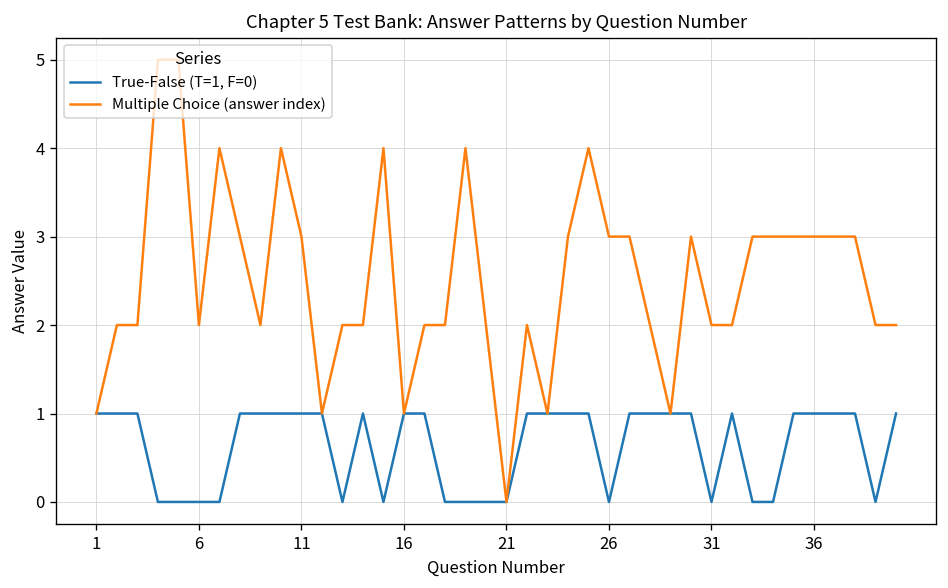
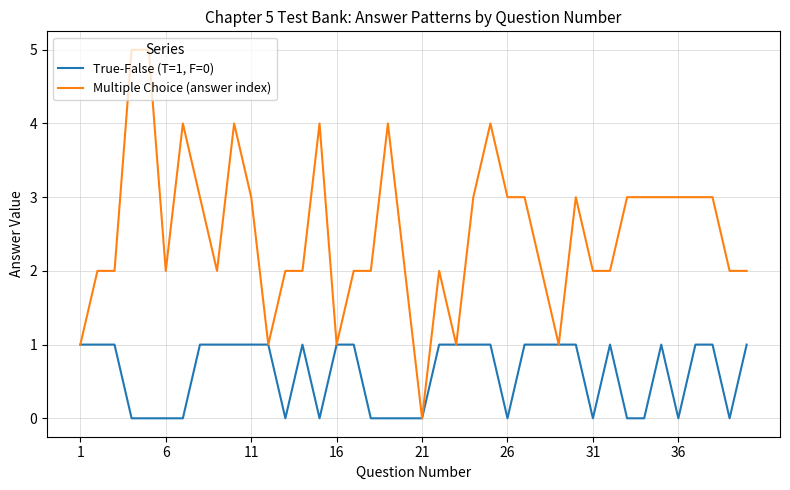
  {
    "True-False (T=1, F=0)": {
      "6": 0,
      "11": 1,
      "26": 0,
      "31": 0,
-     "36": 1
+     "36": 0
    },
    "Multiple Choice (answer index)": {
      "6": 2,
      "11": 3,
      "26": 3,
      "31": 2,
      "36": 3
    }
  }
